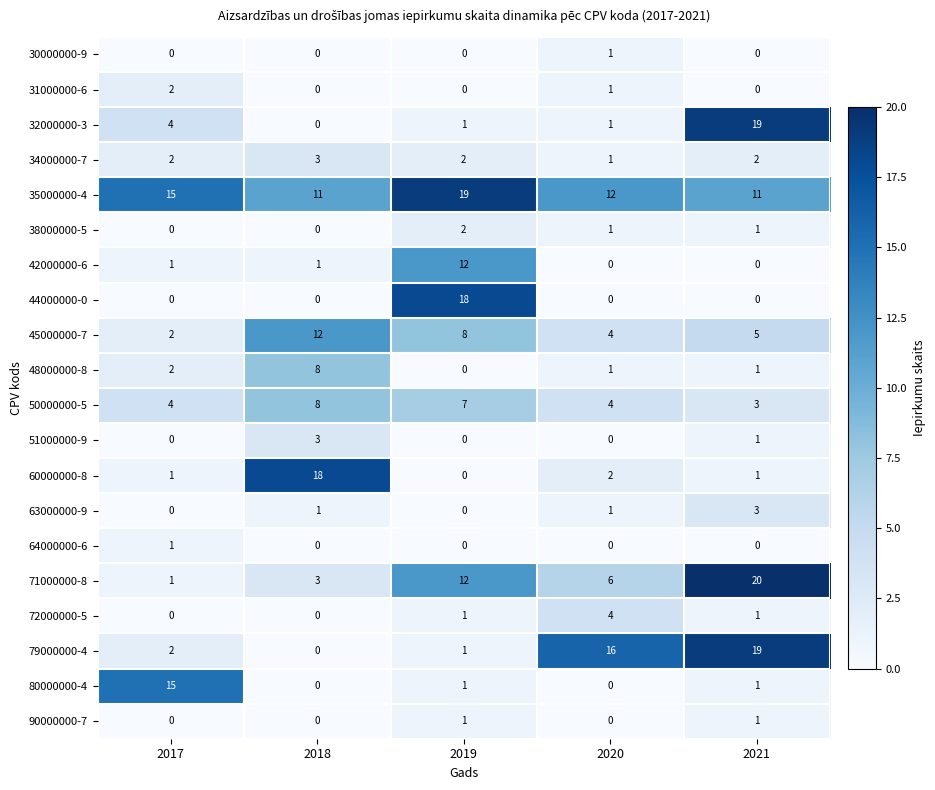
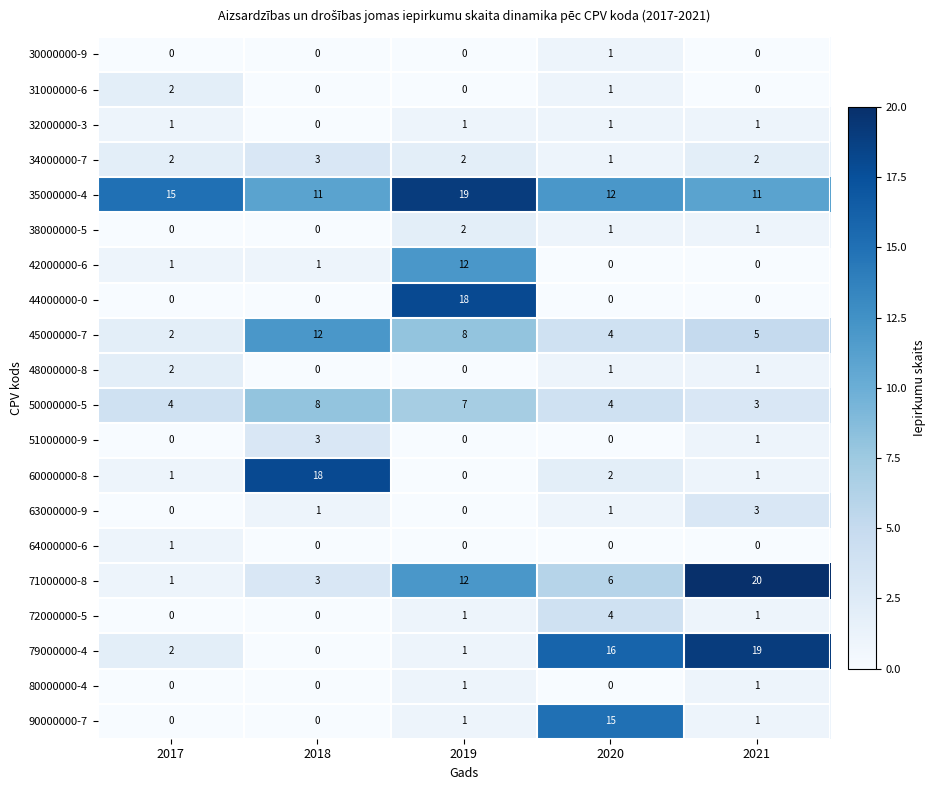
  {
    "30000000-9": {
      "2017": 0,
      "2018": 0,
      "2019": 0,
      "2020": 1,
      "2021": 0
    },
    "31000000-6": {
      "2017": 2,
      "2018": 0,
      "2019": 0,
      "2020": 1,
      "2021": 0
    },
    "32000000-3": {
-     "2017": 4,
+     "2017": 1,
      "2018": 0,
      "2019": 1,
      "2020": 1,
-     "2021": 19
+     "2021": 1
    },
    "34000000-7": {
      "2017": 2,
      "2018": 3,
      "2019": 2,
      "2020": 1,
      "2021": 2
    },
    "35000000-4": {
      "2017": 15,
      "2018": 11,
      "2019": 19,
      "2020": 12,
      "2021": 11
    },
    "38000000-5": {
      "2017": 0,
      "2018": 0,
      "2019": 2,
      "2020": 1,
      "2021": 1
    },
    "42000000-6": {
      "2017": 1,
      "2018": 1,
      "2019": 12,
      "2020": 0,
      "2021": 0
    },
    "44000000-0": {
      "2017": 0,
      "2018": 0,
      "2019": 18,
      "2020": 0,
      "2021": 0
    },
    "45000000-7": {
      "2017": 2,
      "2018": 12,
      "2019": 8,
      "2020": 4,
      "2021": 5
    },
    "48000000-8": {
      "2017": 2,
-     "2018": 8,
+     "2018": 0,
      "2019": 0,
      "2020": 1,
      "2021": 1
    },
    "50000000-5": {
      "2017": 4,
      "2018": 8,
      "2019": 7,
      "2020": 4,
      "2021": 3
    },
    "51000000-9": {
      "2017": 0,
      "2018": 3,
      "2019": 0,
      "2020": 0,
      "2021": 1
    },
    "60000000-8": {
      "2017": 1,
      "2018": 18,
      "2019": 0,
      "2020": 2,
      "2021": 1
    },
    "63000000-9": {
      "2017": 0,
      "2018": 1,
      "2019": 0,
      "2020": 1,
      "2021": 3
    },
    "64000000-6": {
      "2017": 1,
      "2018": 0,
      "2019": 0,
      "2020": 0,
      "2021": 0
    },
    "71000000-8": {
      "2017": 1,
      "2018": 3,
      "2019": 12,
      "2020": 6,
      "2021": 20
    },
    "72000000-5": {
      "2017": 0,
      "2018": 0,
      "2019": 1,
      "2020": 4,
      "2021": 1
    },
    "79000000-4": {
      "2017": 2,
      "2018": 0,
      "2019": 1,
      "2020": 16,
      "2021": 19
    },
    "80000000-4": {
-     "2017": 15,
+     "2017": 0,
      "2018": 0,
      "2019": 1,
      "2020": 0,
      "2021": 1
    },
    "90000000-7": {
      "2017": 0,
      "2018": 0,
      "2019": 1,
-     "2020": 0,
+     "2020": 15,
      "2021": 1
    }
  }
